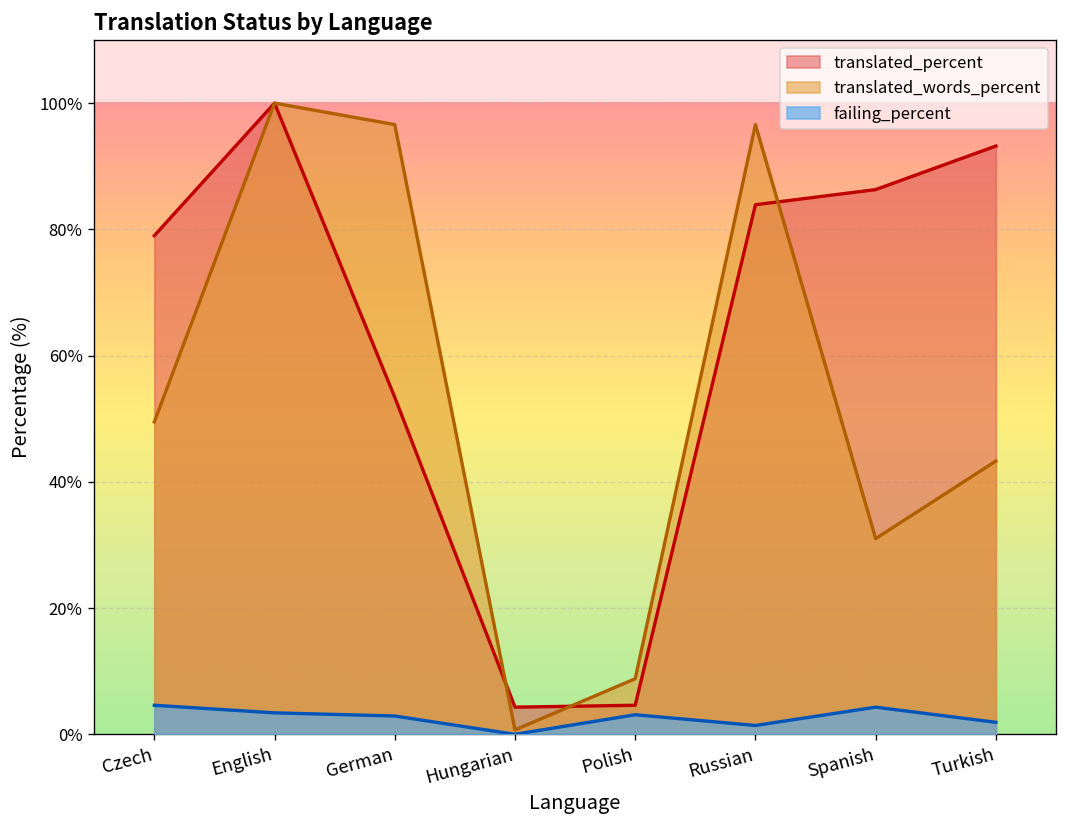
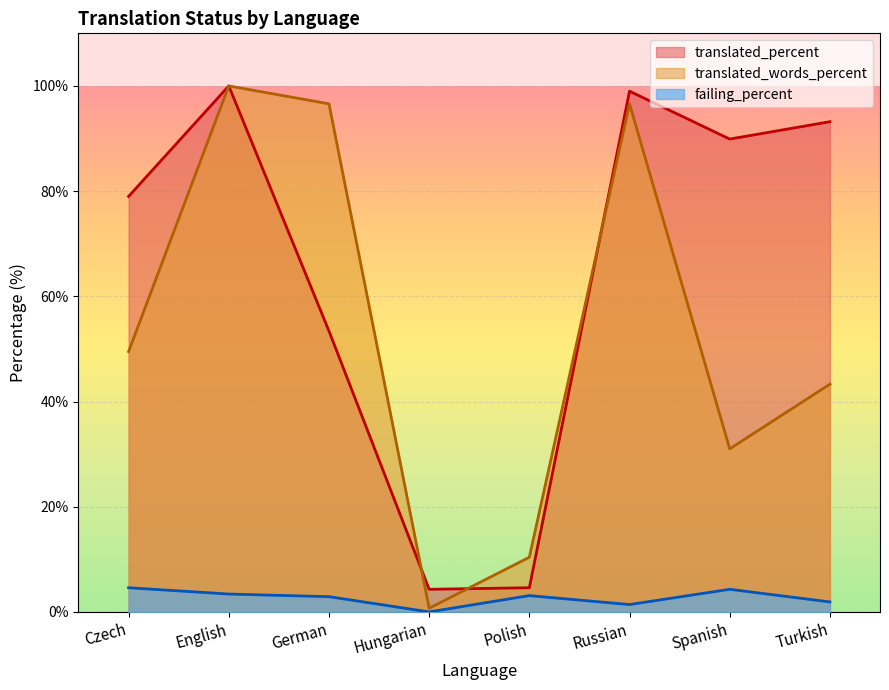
  {
    "translated_percent": {
      "Czech": "79%",
      "German": "53%",
      "Hungarian": "4%",
      "Polish": "5%",
-     "Russian": "84%",
-     "Spanish": "86%",
+     "Russian": "99%",
+     "Spanish": "90%",
      "Turkish": "93%"
    },
    "translated_words_percent": {
      "Czech": "50%",
      "German": "97%",
      "Hungarian": "1%",
-     "Polish": "9%",
+     "Polish": "10%",
      "Russian": "97%",
      "Spanish": "31%",
      "Turkish": "43%"
    },
    "failing_percent": {
      "Czech": "5%",
      "English": "3%",
      "German": "3%",
      "Hungarian": "0%",
      "Polish": "3%",
      "Russian": "1%",
      "Spanish": "4%",
      "Turkish": "2%"
    }
  }
